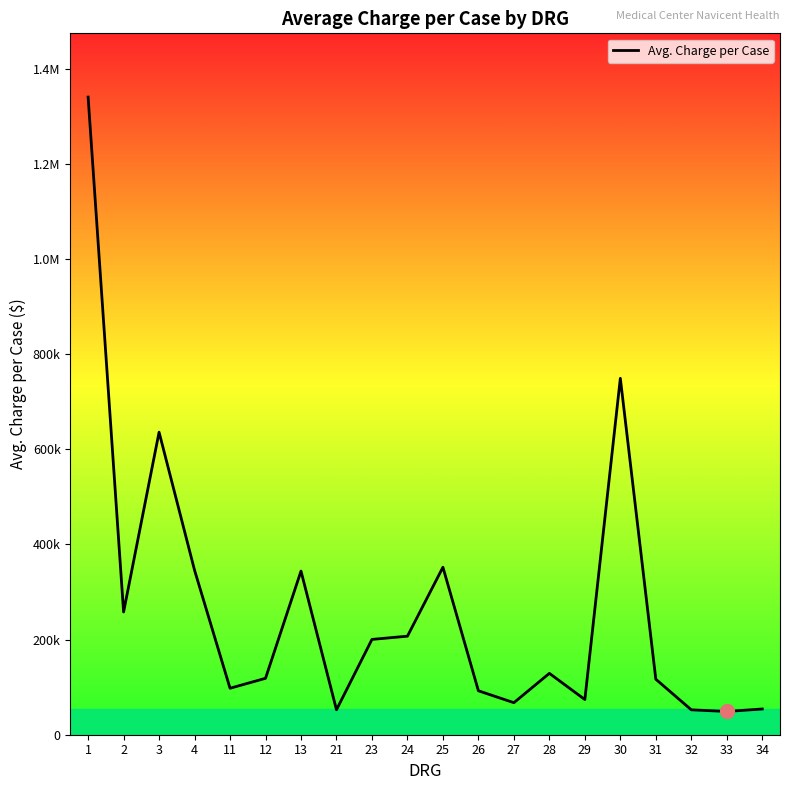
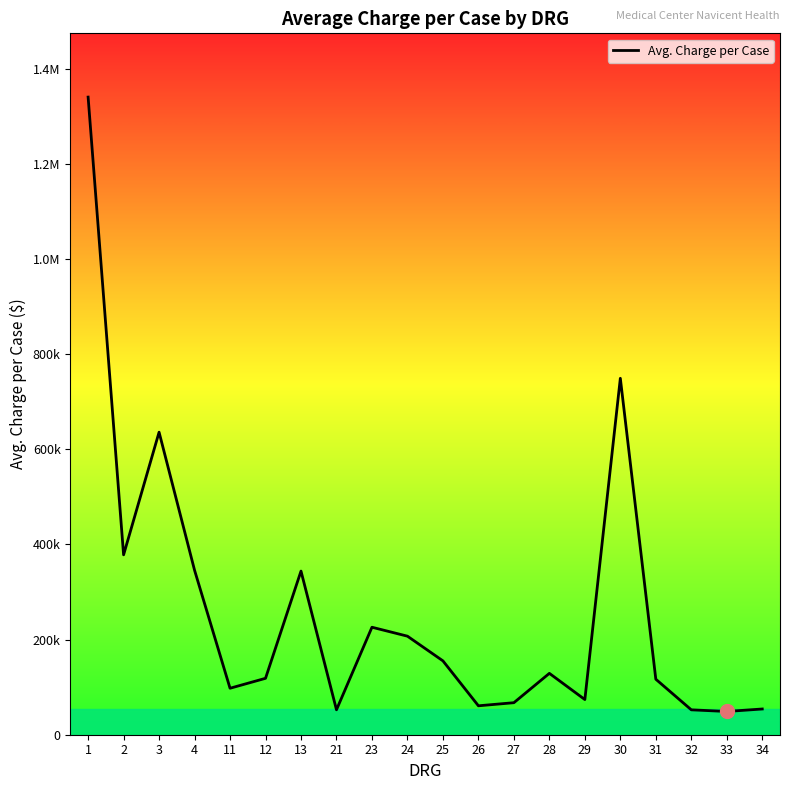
  {
    "Avg. Charge per Case": {
      "1": 1340000,
-     "2": 260000,
+     "2": 380000,
      "3": 640000,
      "4": 350000,
      "11": 100000,
      "12": 120000,
      "13": 340000,
-     "23": 200000,
+     "23": 230000,
      "24": 210000,
-     "25": 350000,
-     "26": 90000,
+     "25": 160000,
+     "26": 60000,
      "27": 70000,
      "28": 130000,
      "29": 70000,
      "30": 750000,
      "31": 120000,
      "34": 50000
    }
  }
